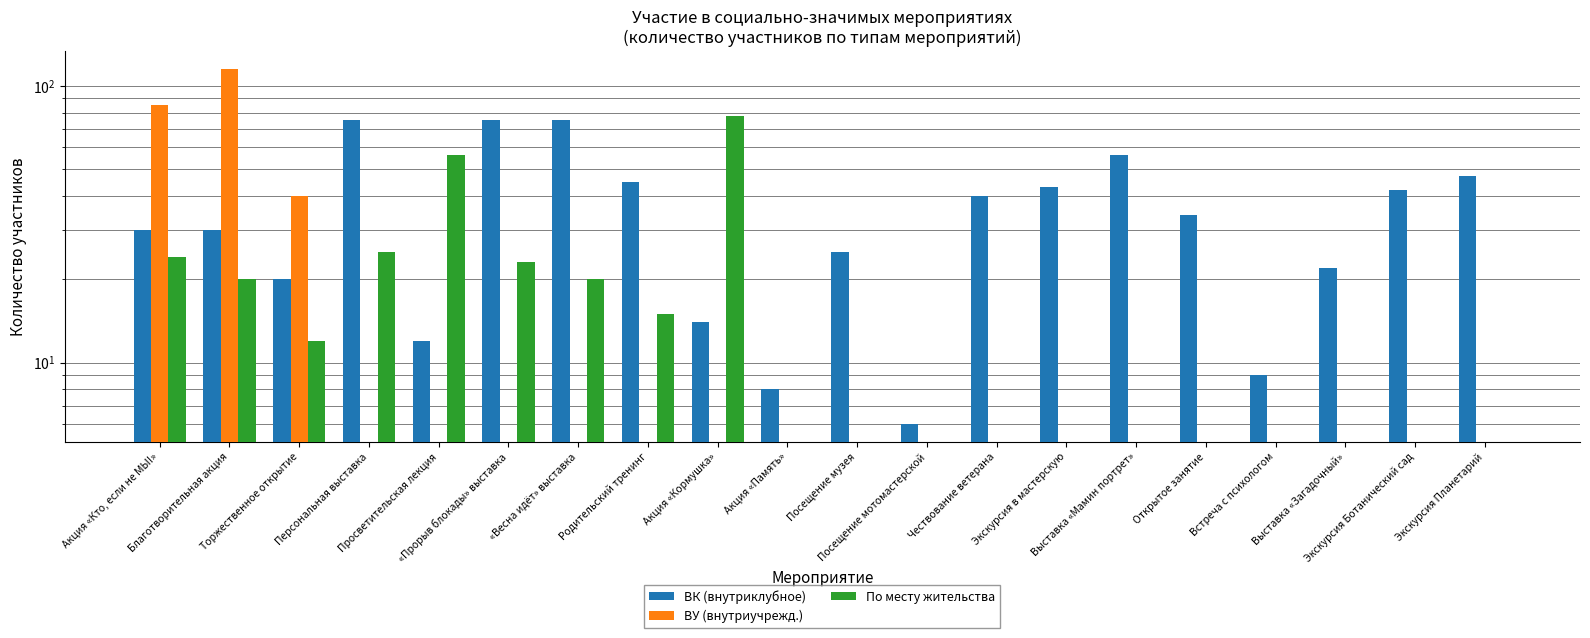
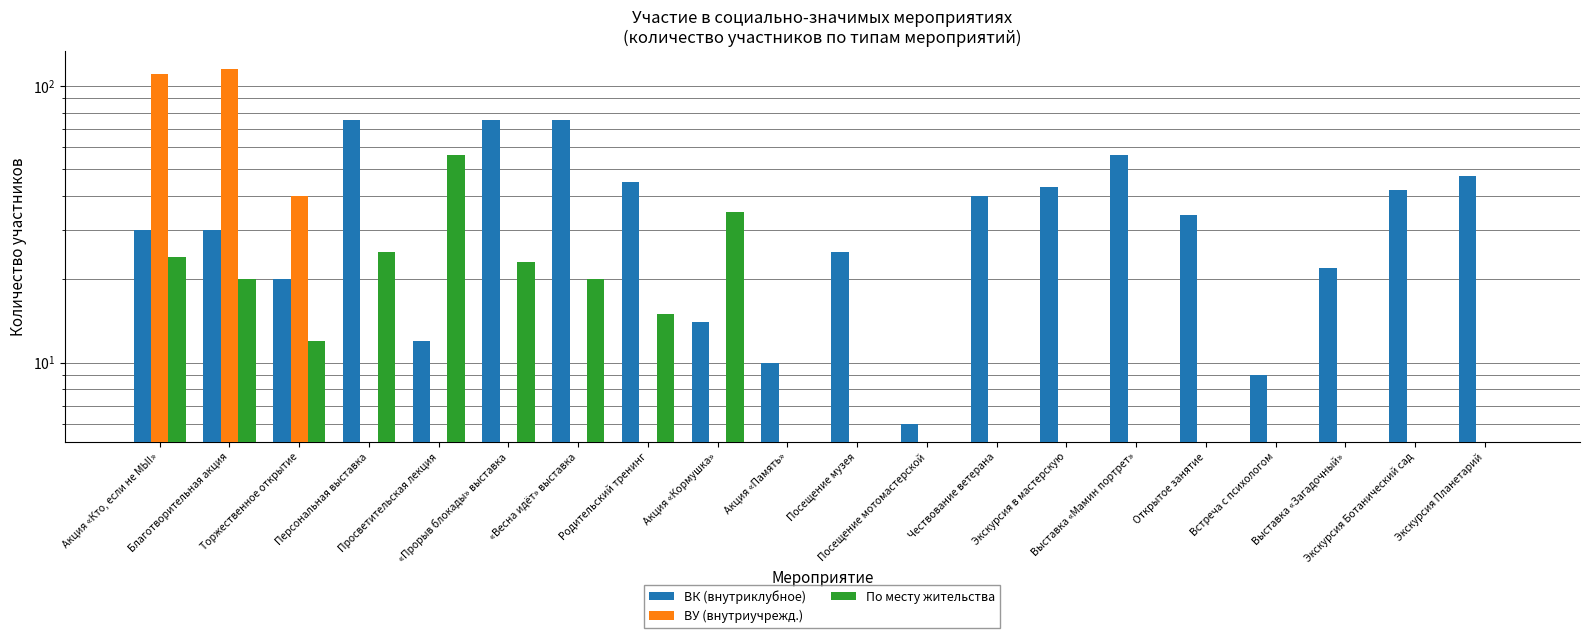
  {
    "ВК (внутриклубное)": {
      "Акция «Кто, если не МЫ!»": 30,
      "Благотворительная акция": 30,
      "Торжественное открытие": 20,
      "Персональная выставка": 75,
      "Просветительская лекция": 12,
      "«Прорыв блокады» выставка": 75,
      "«Весна идёт» выставка": 75,
      "Родительский тренинг": 45,
      "Акция «Кормушка»": 14,
-     "Акция «Память»": 8,
+     "Акция «Память»": 10,
      "Посещение музея": 25,
      "Посещение мотомастерской": 6,
      "Чествование ветерана": 40,
      "Экскурсия в мастерскую": 43,
      "Выставка «Мамин портрет»": 56,
      "Открытое занятие": 34,
      "Встреча с психологом": 9,
      "Выставка «Загадочный»": 22,
      "Экскурсия Ботанический сад": 42,
      "Экскурсия Планетарий": 47
    },
    "ВУ (внутриучрежд.)": {
-     "Акция «Кто, если не МЫ!»": 85,
+     "Акция «Кто, если не МЫ!»": 110,
      "Благотворительная акция": 115,
      "Торжественное открытие": 40
    },
    "По месту жительства": {
      "Акция «Кто, если не МЫ!»": 24,
      "Благотворительная акция": 20,
      "Торжественное открытие": 12,
      "Персональная выставка": 25,
      "Просветительская лекция": 56,
      "«Прорыв блокады» выставка": 23,
      "«Весна идёт» выставка": 20,
      "Родительский тренинг": 15,
-     "Акция «Кормушка»": 78
+     "Акция «Кормушка»": 35
    }
  }
